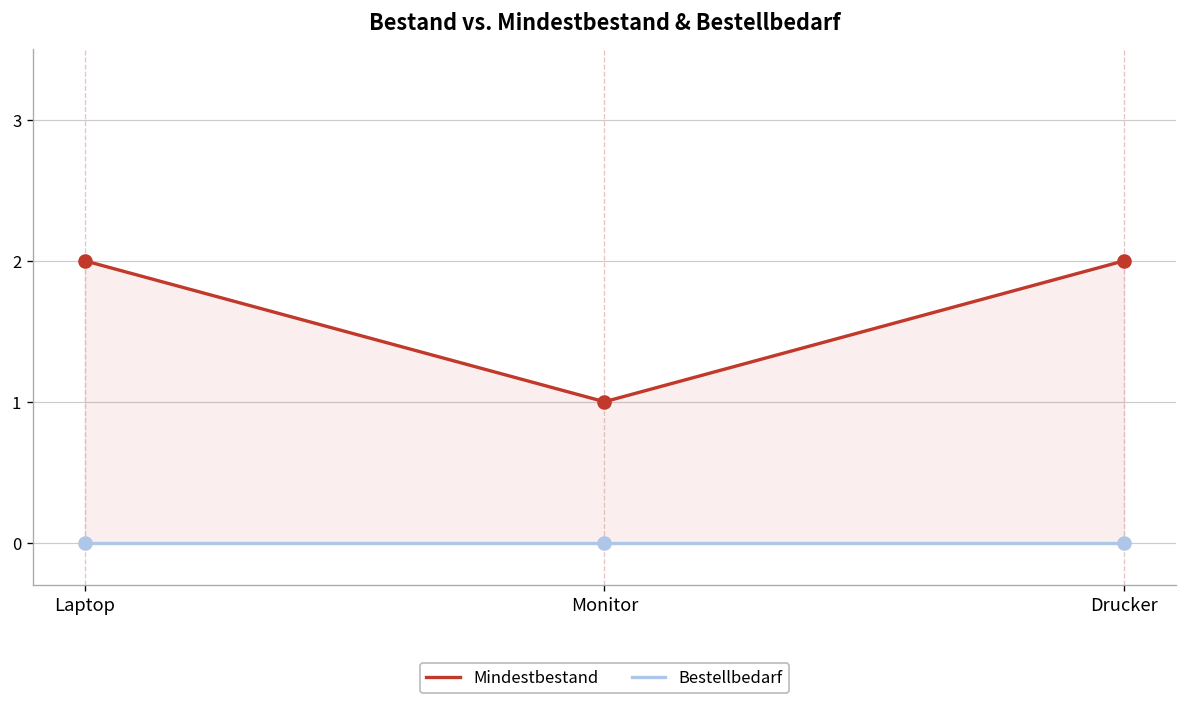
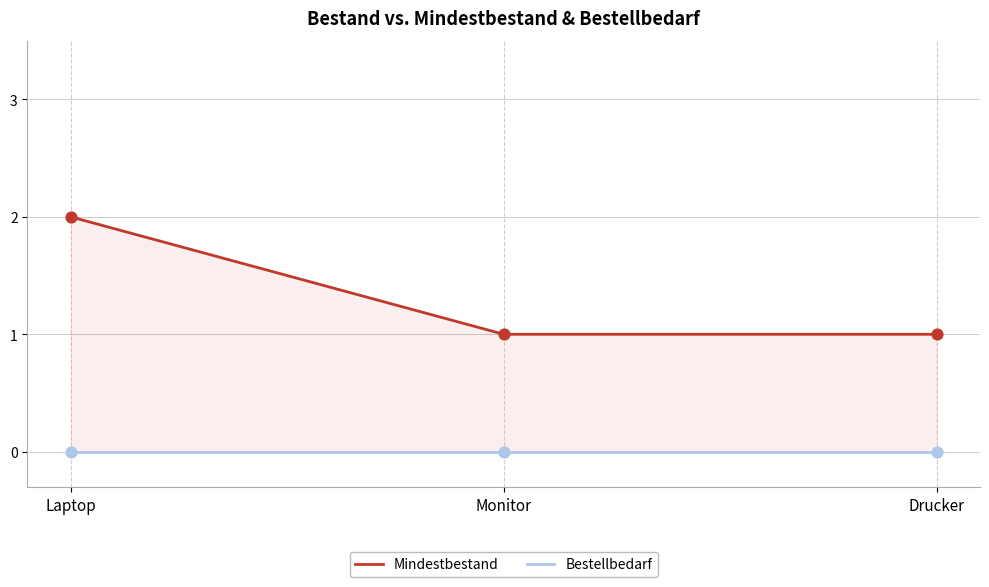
  {
    "Mindestbestand": {
      "Laptop": 2,
      "Monitor": 1,
-     "Drucker": 2
+     "Drucker": 1
    },
    "Bestellbedarf": {
      "Laptop": 0,
      "Monitor": 0,
      "Drucker": 0
    }
  }
